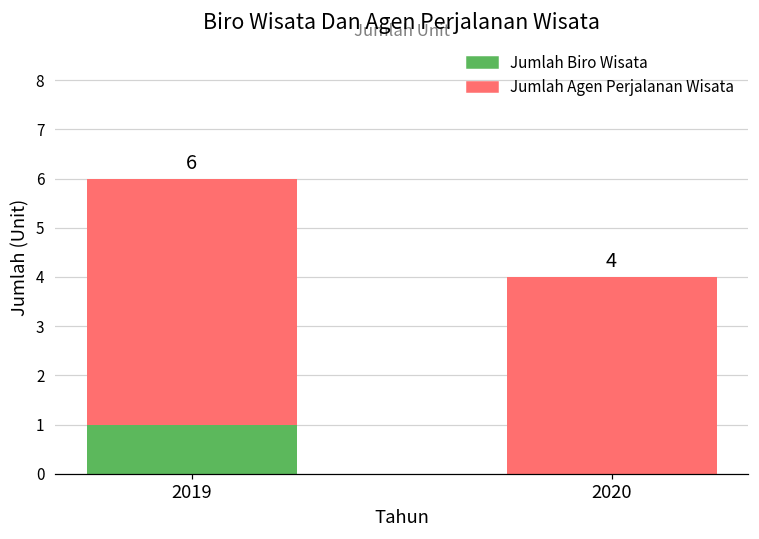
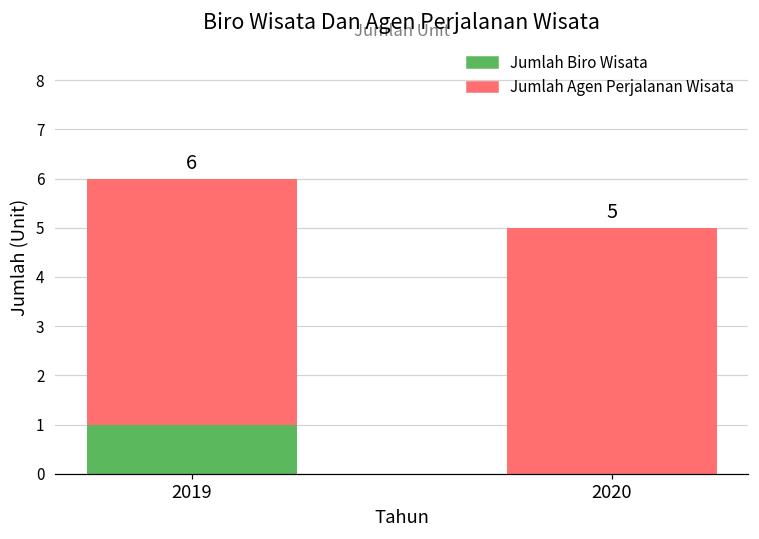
  {
    "Jumlah Biro Wisata": {
      "2019": 1.0,
      "2020": 0.0
    },
    "Jumlah Agen Perjalanan Wisata": {
-     "2020": 4
+     "2020": 5
    }
  }
